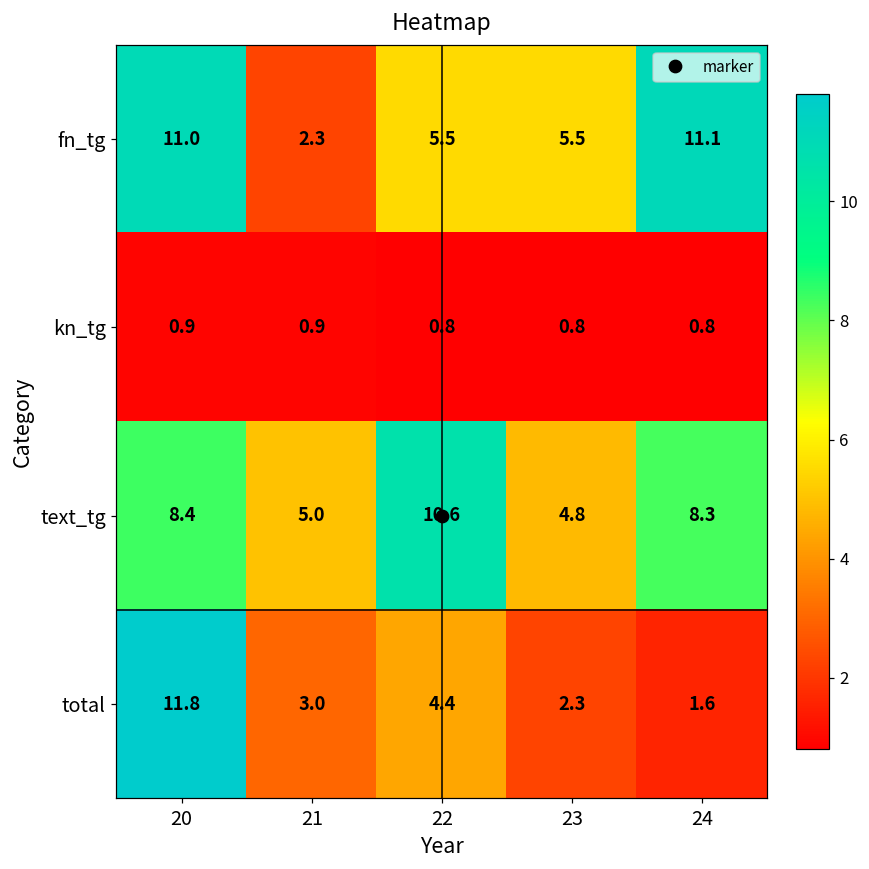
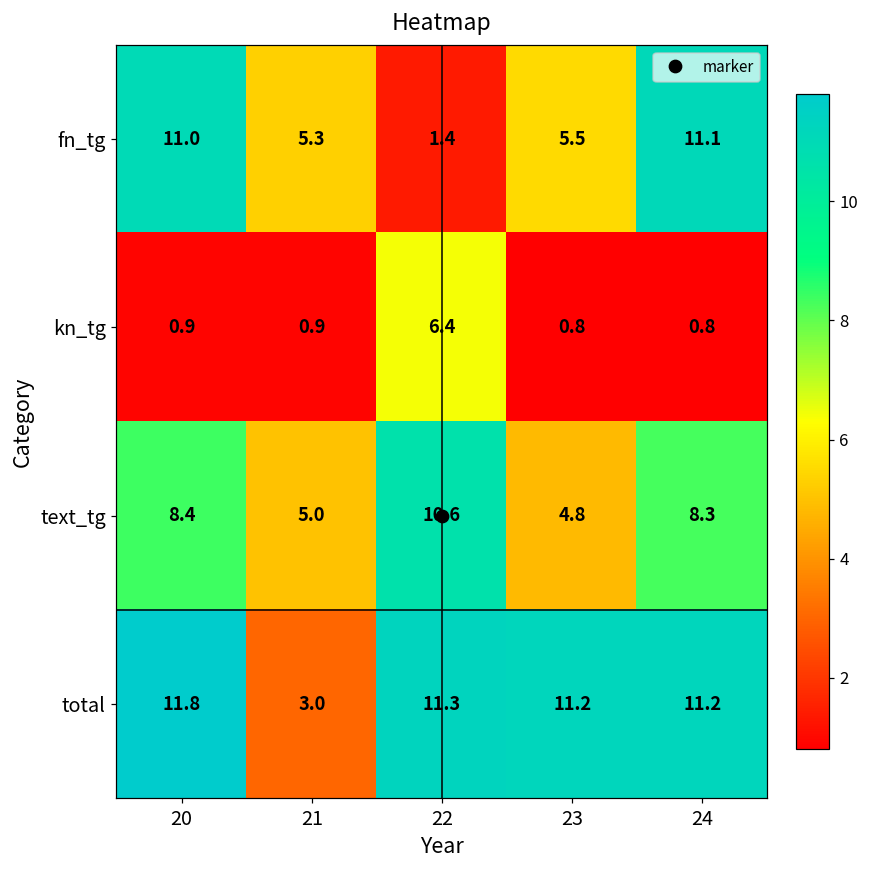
  {
    "fn_tg": {
      "20": 11.0,
-     "21": 2.3,
-     "22": 5.5,
+     "21": 5.3,
+     "22": 1.4,
      "23": 5.5,
      "24": 11.1
    },
    "kn_tg": {
      "20": 0.9,
      "21": 0.9,
-     "22": 0.8,
+     "22": 6.4,
      "23": 0.8,
      "24": 0.8
    },
    "text_tg": {
      "20": 8.4,
      "21": 5.0,
      "23": 4.8,
      "24": 8.3
    },
    "total": {
      "20": 11.8,
      "21": 3.0,
-     "22": 4.4,
-     "23": 2.3,
-     "24": 1.6
+     "22": 11.3,
+     "23": 11.2,
+     "24": 11.2
    }
  }
